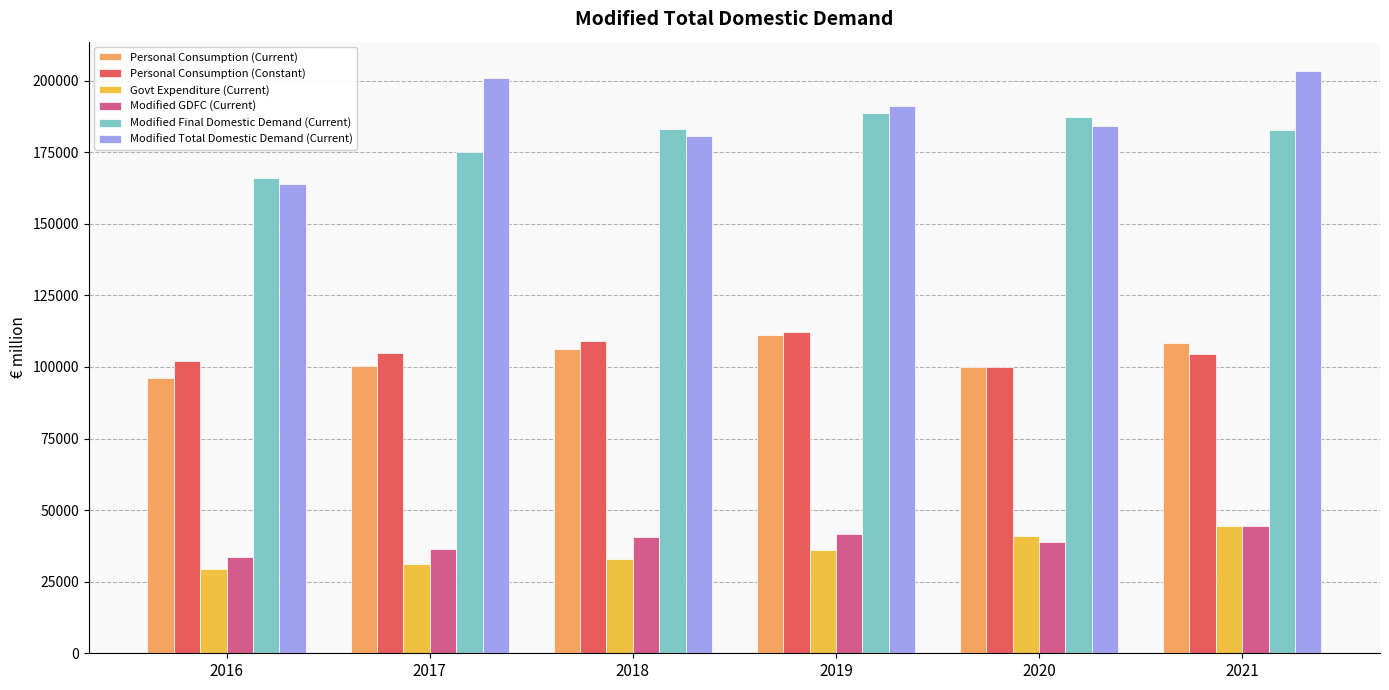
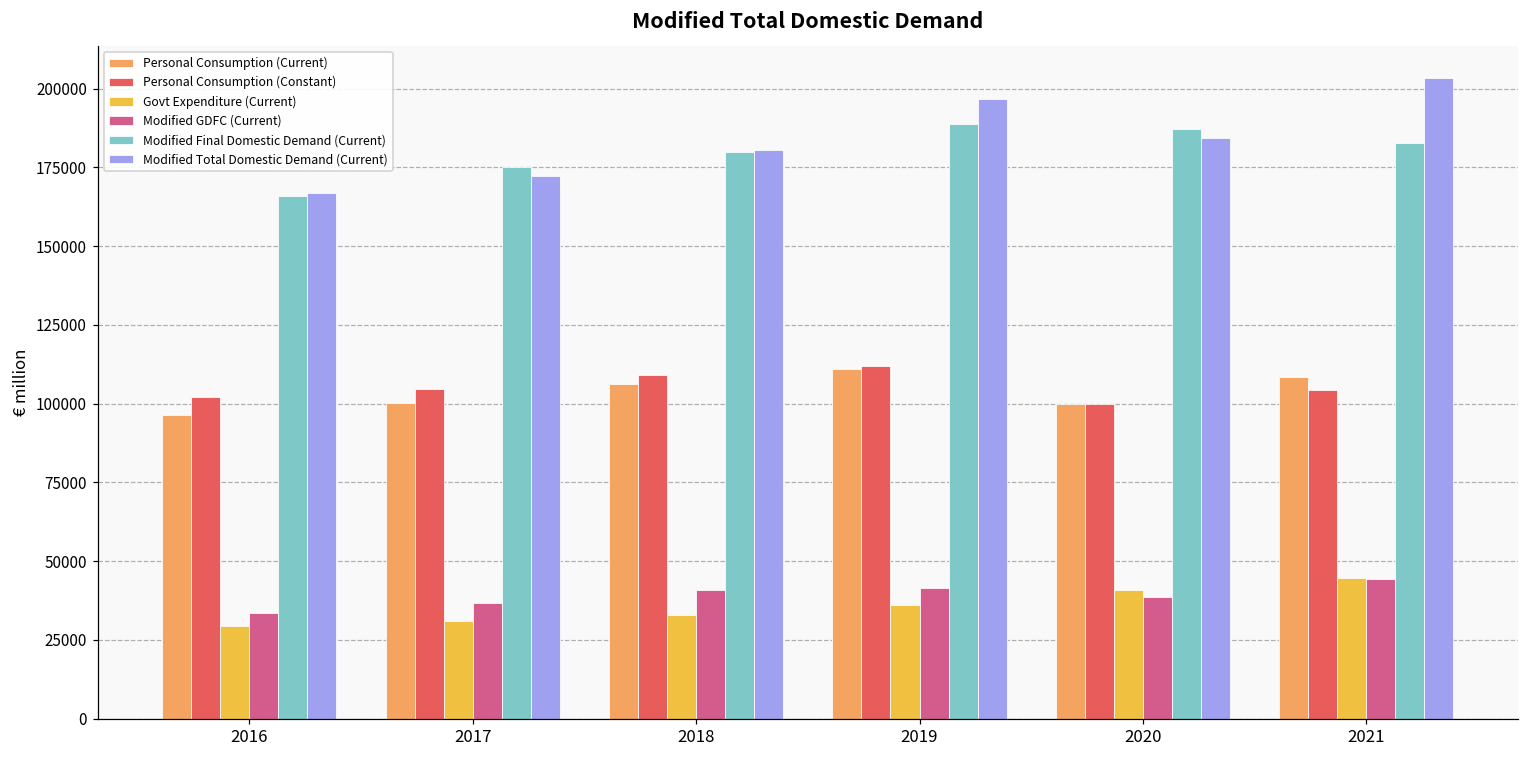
  {
    "Modified Final Domestic Demand (Current)": {
      "2016": 166000,
      "2017": 175000,
-     "2018": 183000,
+     "2018": 180000,
      "2019": 189000,
      "2020": 187000,
      "2021": 183000
    },
    "Modified Total Domestic Demand (Current)": {
-     "2016": 164000,
-     "2017": 201000,
+     "2016": 167000,
+     "2017": 172000,
      "2018": 180000,
-     "2019": 191000,
+     "2019": 197000,
      "2020": 184000,
      "2021": 203000
    }
  }
